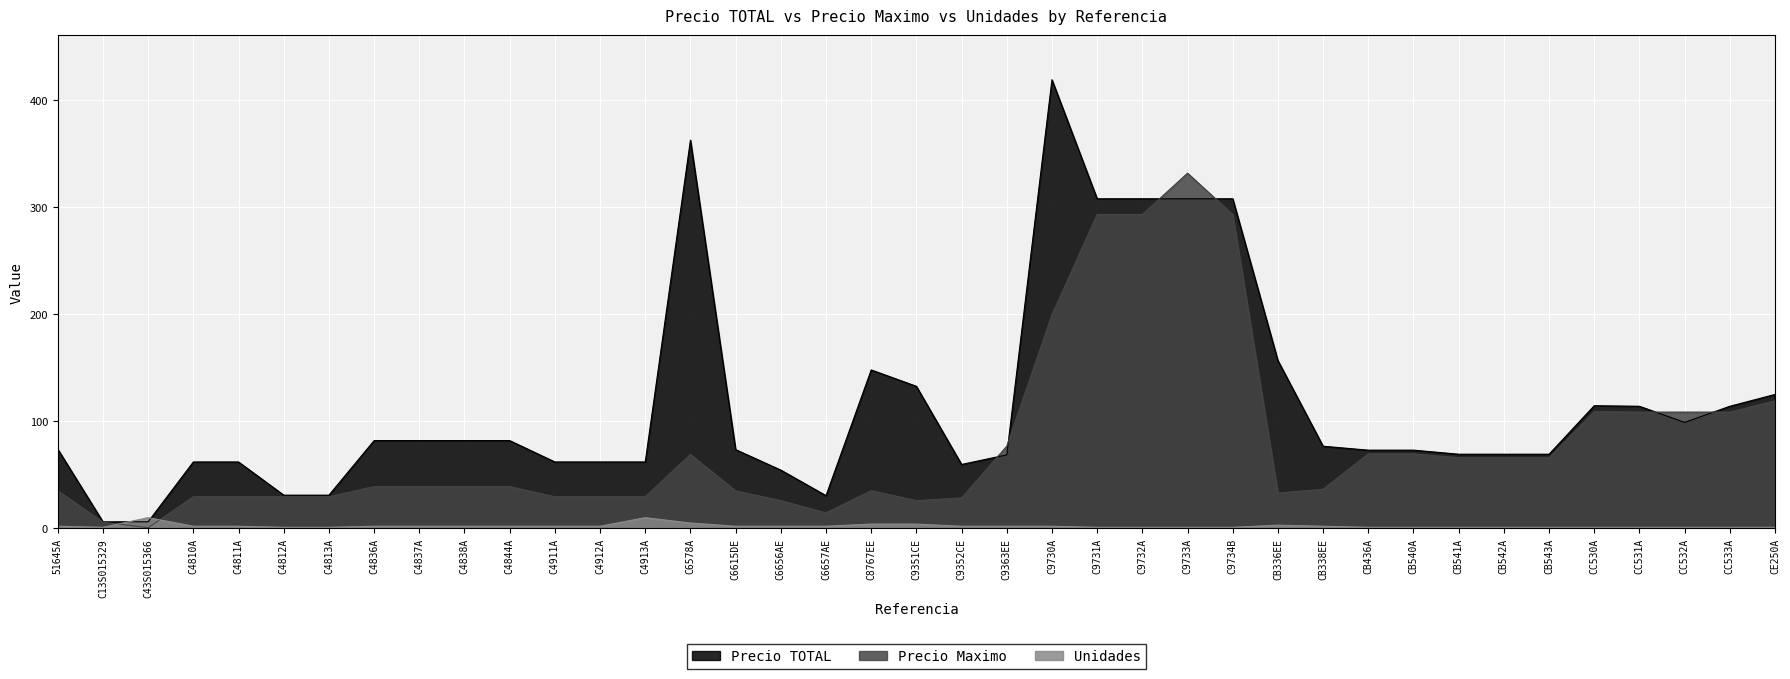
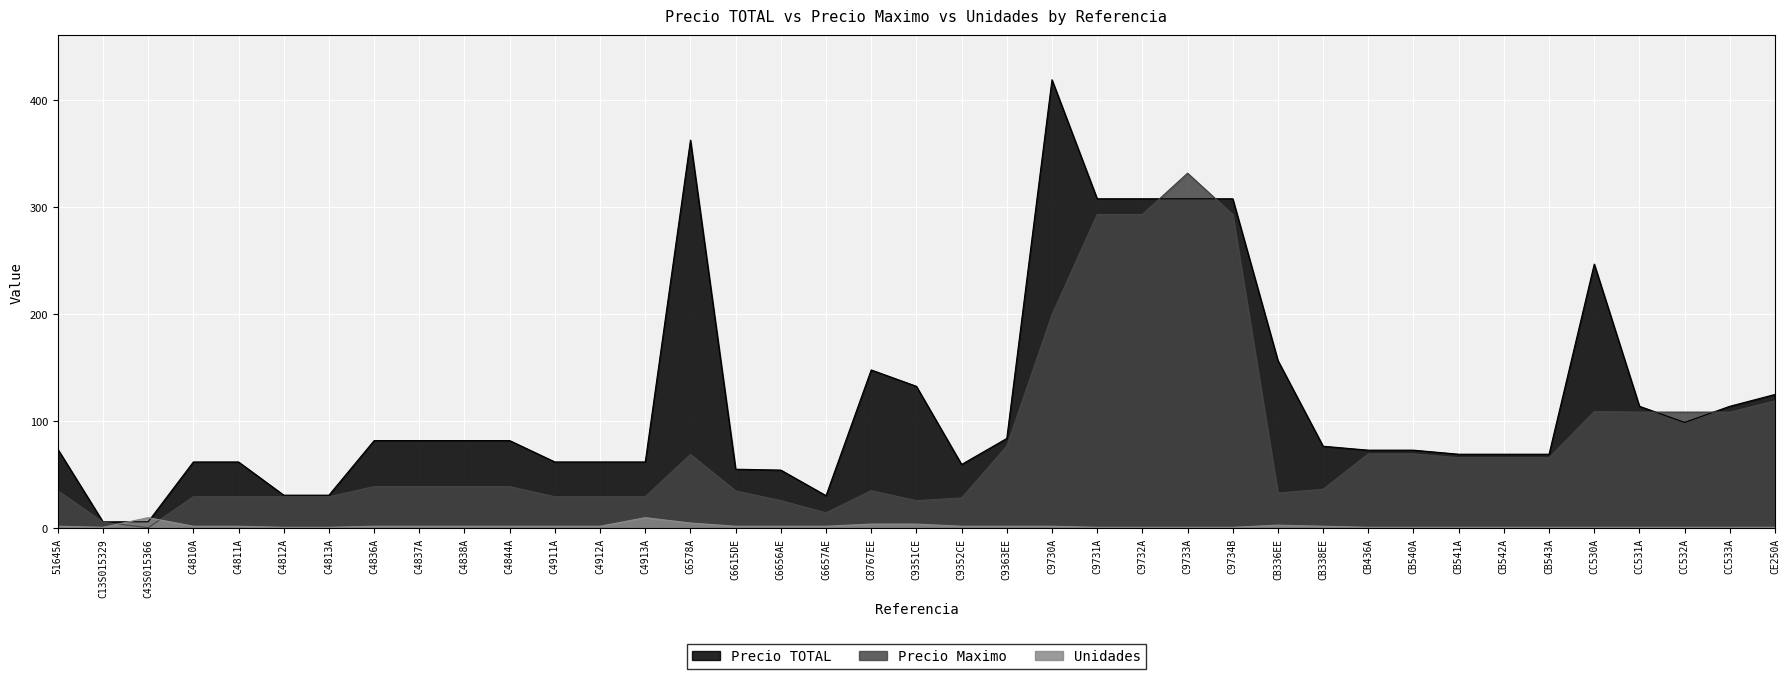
  {
    "Precio TOTAL": {
      "51645A": 74,
      "C43S015366": 6,
      "C4810A": 62,
      "C4811A": 62,
      "C4836A": 82,
      "C4837A": 82,
      "C4838A": 82,
      "C4844A": 82,
      "C4911A": 62,
      "C4912A": 62,
      "C4913A": 62,
      "C6578A": 362,
-     "C6615DE": 74,
+     "C6615DE": 55,
      "C6656AE": 54,
      "C6657AE": 31,
      "C8767EE": 148,
      "C9351CE": 133,
      "C9352CE": 60,
-     "C9363EE": 69,
+     "C9363EE": 84,
      "C9730A": 419,
      "C9731A": 308,
      "C9732A": 308,
      "C9733A": 308,
      "C9734B": 308,
      "CB336EE": 157,
      "CB338EE": 77,
      "CB436A": 73,
      "CB540A": 73,
      "CB541A": 69,
      "CB542A": 69,
      "CB543A": 69,
-     "CC530A": 114,
+     "CC530A": 247,
      "CC531A": 114,
      "CC532A": 99,
      "CC533A": 114,
      "CE250A": 125
    },
    "Precio Maximo": {
      "51645A": 35,
      "C43S015366": 1,
      "C4810A": 30,
      "C4811A": 30,
      "C4836A": 39,
      "C4837A": 39,
      "C4838A": 39,
      "C4844A": 39,
      "C4911A": 30,
      "C4912A": 30,
      "C4913A": 30,
      "C6578A": 69,
      "C6615DE": 35,
      "C6656AE": 26,
      "C6657AE": 15,
      "C8767EE": 35,
      "C9351CE": 26,
      "C9352CE": 28,
      "C9363EE": 77,
      "C9730A": 199,
      "C9731A": 293,
      "C9732A": 293,
      "C9733A": 331,
      "C9734B": 293,
      "CB336EE": 33,
      "CB338EE": 37,
      "CB436A": 70,
      "CB540A": 70,
      "CB541A": 66,
      "CB542A": 66,
      "CB543A": 66,
      "CC530A": 109,
      "CC531A": 109,
      "CC532A": 109,
      "CC533A": 109,
      "CE250A": 119
    },
    "Unidades": {
      "51645A": 2,
      "C13S015329": 1,
      "C43S015366": 10,
      "C4810A": 2,
      "C4811A": 2,
      "C4812A": 1,
      "C4813A": 1,
      "C4836A": 2,
      "C4837A": 2,
      "C4838A": 2,
      "C4844A": 2,
      "C4911A": 2,
      "C4912A": 2,
      "C4913A": 10,
      "C6578A": 5,
      "C6615DE": 2,
      "C6656AE": 2,
      "C6657AE": 2,
      "C8767EE": 4,
      "C9351CE": 4,
      "C9352CE": 2,
      "C9363EE": 2,
      "C9730A": 2,
      "C9731A": 1,
      "C9732A": 1,
      "C9733A": 1,
      "C9734B": 1,
      "CB336EE": 3,
      "CB338EE": 2,
      "CB436A": 1,
      "CB540A": 1,
      "CB541A": 1,
      "CB542A": 1,
      "CB543A": 1,
      "CC530A": 1,
      "CC531A": 1,
      "CC532A": 1,
      "CC533A": 1,
      "CE250A": 1
    }
  }
